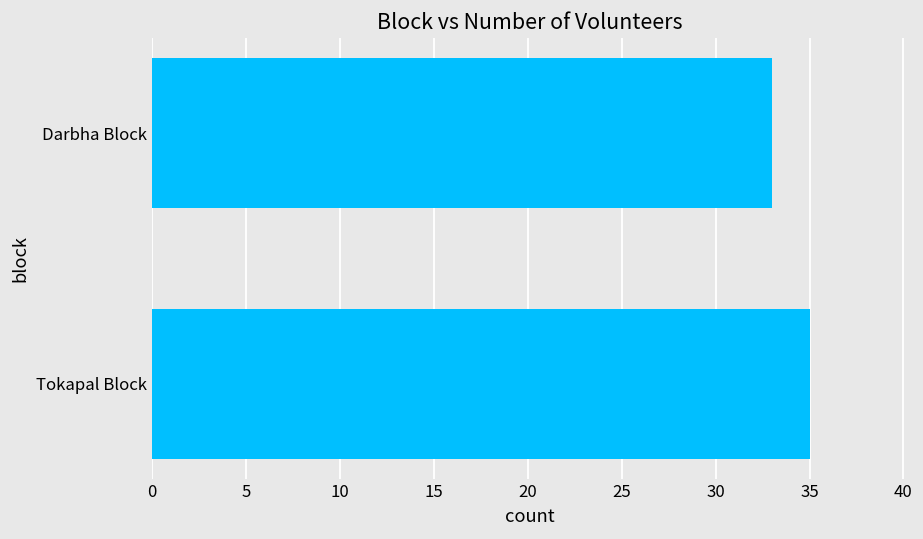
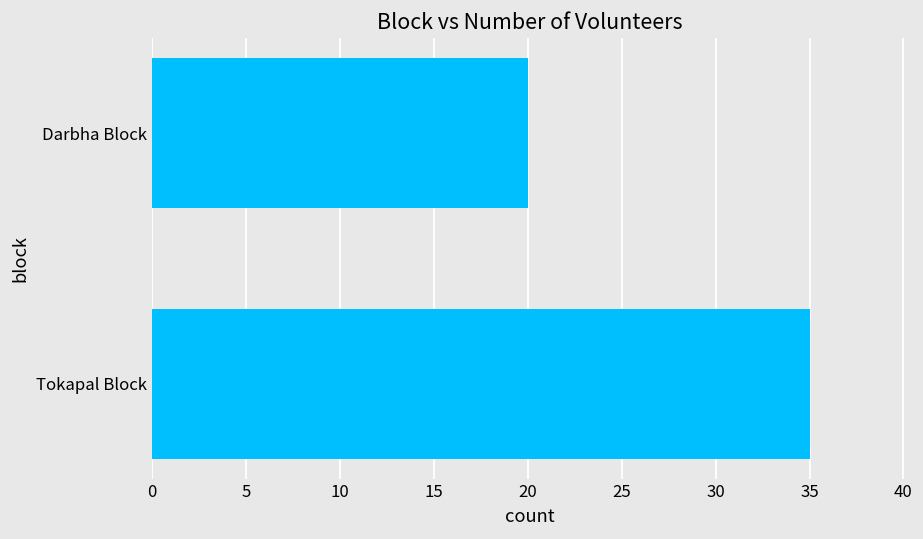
  {
-   "Darbha Block": 33,
+   "Darbha Block": 20,
    "Tokapal Block": 35
  }
